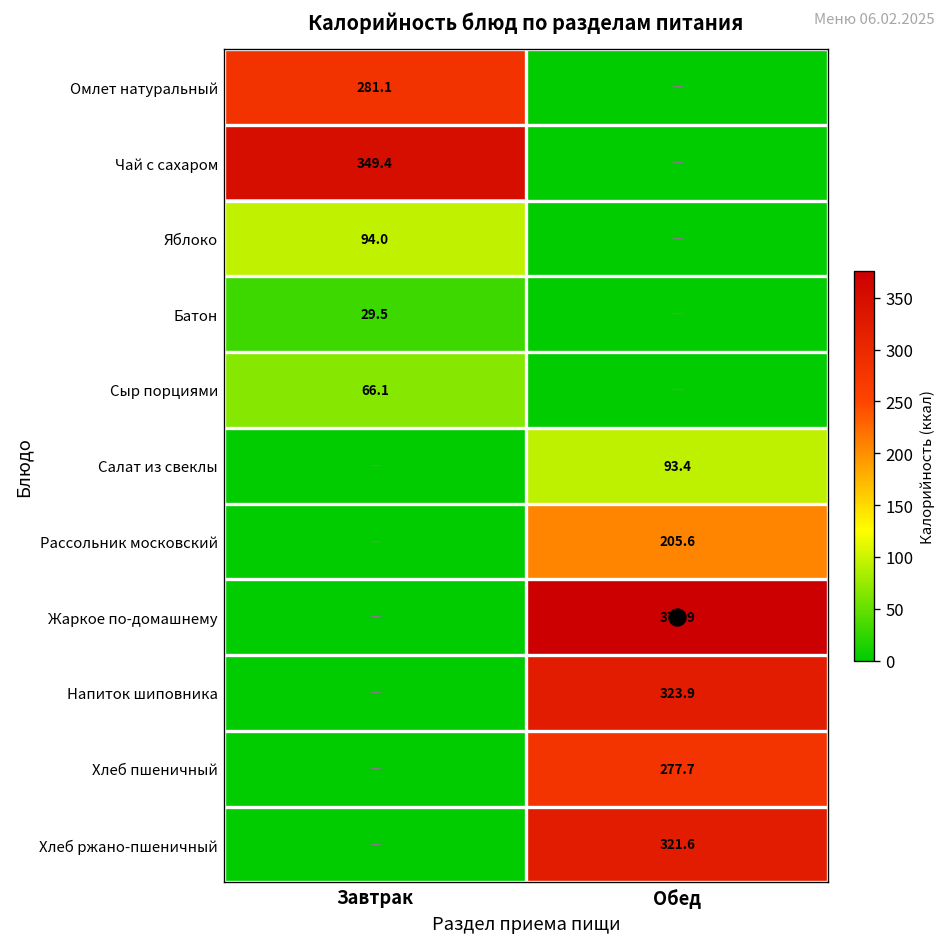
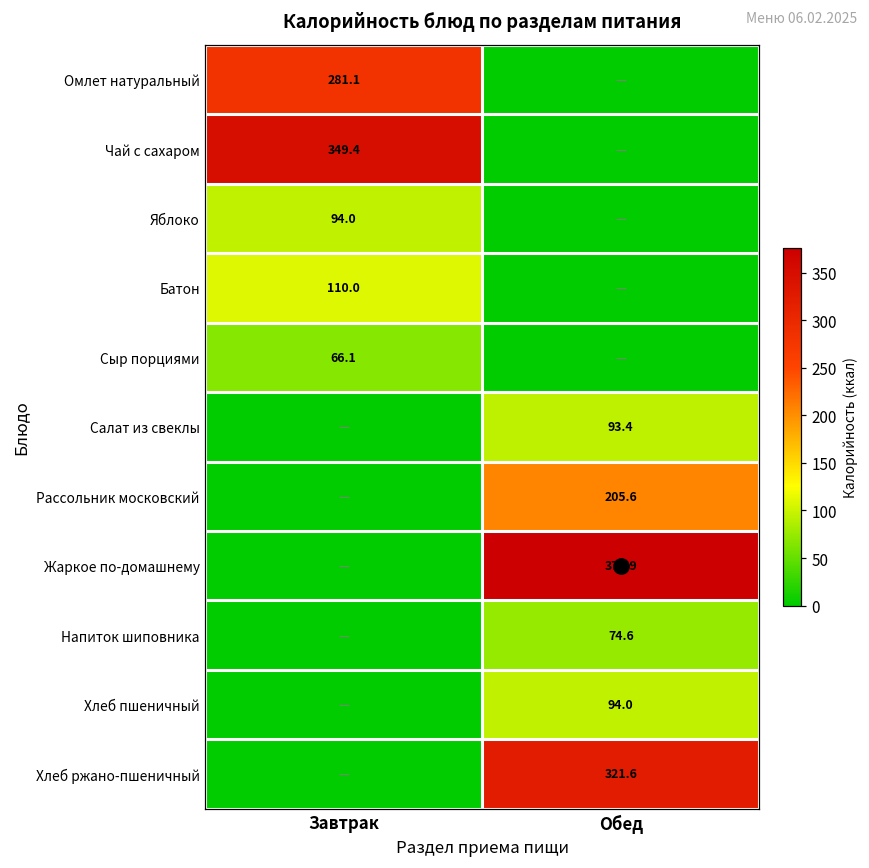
  {
    "Омлет натуральный": {
      "Завтрак": 281.1
    },
    "Чай с сахаром": {
      "Завтрак": 349.4
    },
    "Яблоко": {
      "Завтрак": 94.0
    },
    "Батон": {
-     "Завтрак": 29.5
+     "Завтрак": 110.0
    },
    "Сыр порциями": {
      "Завтрак": 66.1
    },
    "Салат из свеклы": {
      "Обед": 93.4
    },
    "Рассольник московский": {
      "Обед": 205.6
    },
    "Напиток шиповника": {
-     "Обед": 323.9
+     "Обед": 74.6
    },
    "Хлеб пшеничный": {
-     "Обед": 277.7
+     "Обед": 94.0
    },
    "Хлеб ржано-пшеничный": {
      "Обед": 321.6
    }
  }
